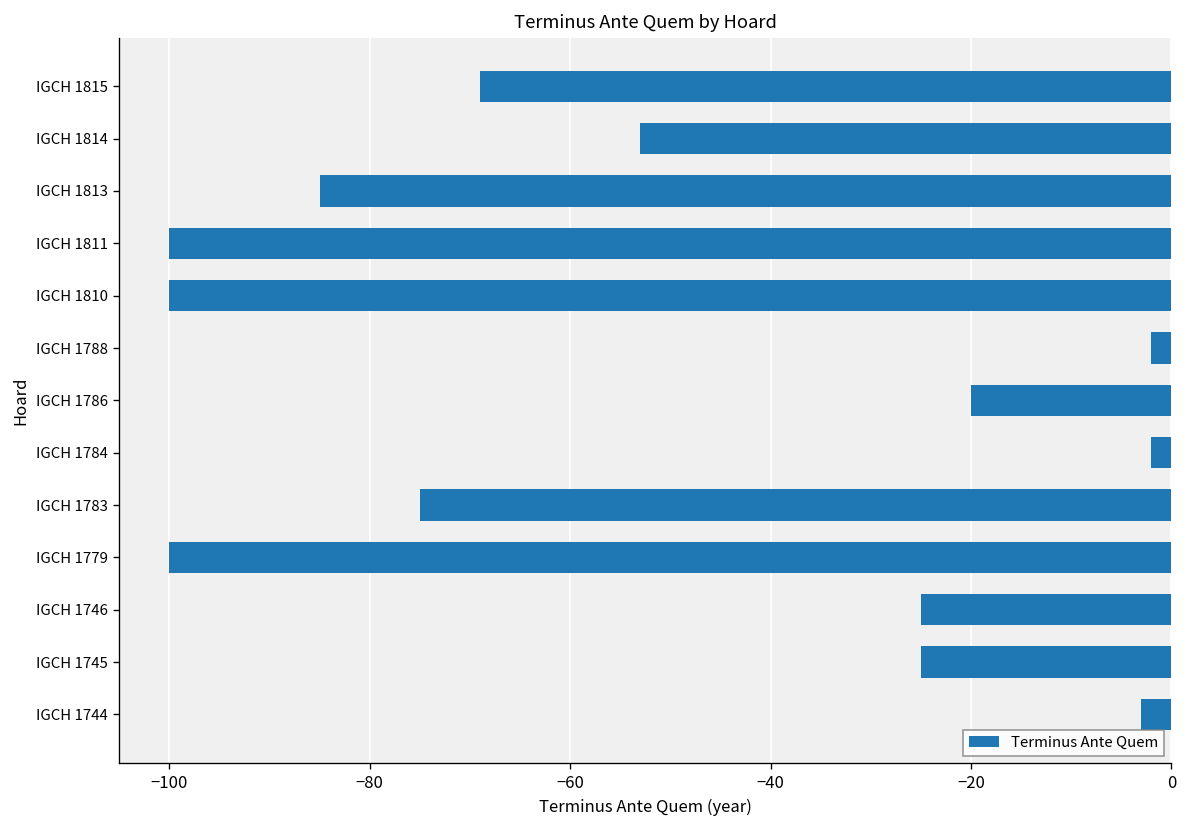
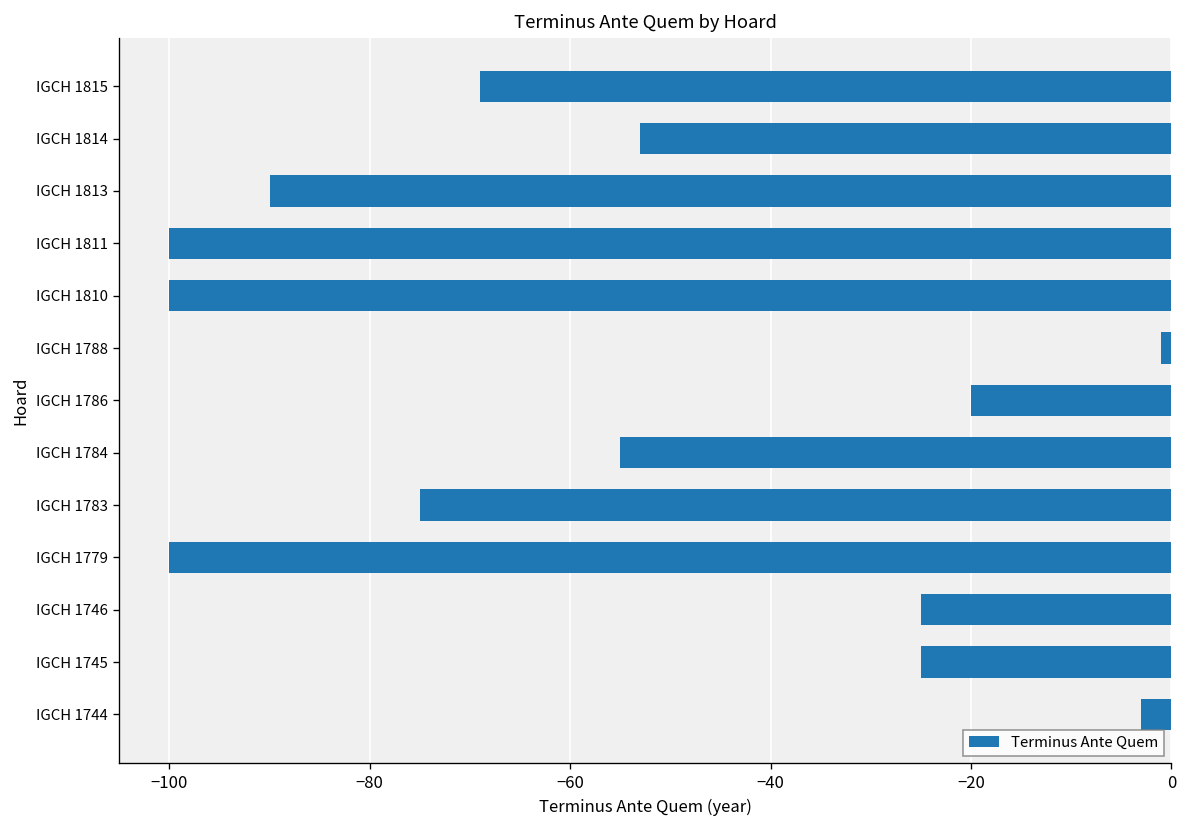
  {
    "IGCH 1815": -69,
    "IGCH 1814": -53,
-   "IGCH 1813": -85,
+   "IGCH 1813": -90,
    "IGCH 1811": -100,
    "IGCH 1810": -100,
-   "IGCH 1788": -2,
+   "IGCH 1788": -1,
    "IGCH 1786": -20,
-   "IGCH 1784": -2,
+   "IGCH 1784": -55,
    "IGCH 1783": -75,
    "IGCH 1779": -100,
    "IGCH 1746": -25,
    "IGCH 1745": -25,
    "IGCH 1744": -3
  }
